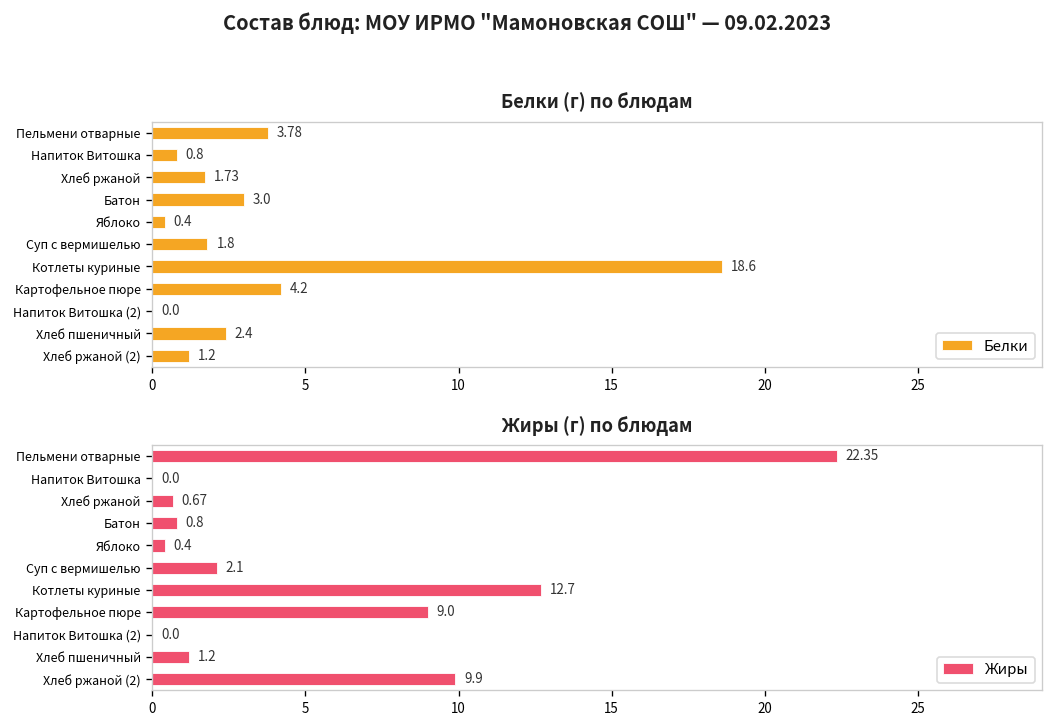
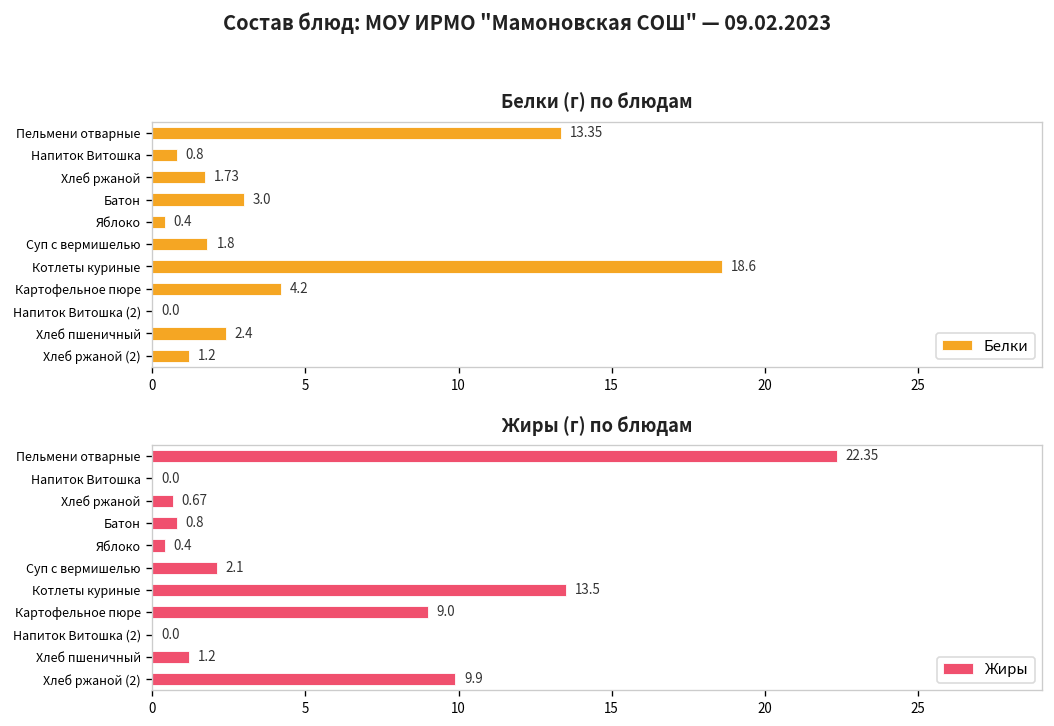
  {
    "Белки (г) по блюдам": {
-     "Пельмени отварные": 3.78,
+     "Пельмени отварные": 13.35,
      "Напиток Витошка": 0.8,
      "Хлеб ржаной": 1.73,
      "Батон": 3.0,
      "Яблоко": 0.4,
      "Суп с вермишелью": 1.8,
      "Котлеты куриные": 18.6,
      "Картофельное пюре": 4.2,
      "Напиток Витошка (2)": 0.0,
      "Хлеб пшеничный": 2.4,
      "Хлеб ржаной (2)": 1.2
    },
    "Жиры (г) по блюдам": {
      "Пельмени отварные": 22.35,
      "Напиток Витошка": 0.0,
      "Хлеб ржаной": 0.67,
      "Батон": 0.8,
      "Яблоко": 0.4,
      "Суп с вермишелью": 2.1,
-     "Котлеты куриные": 12.7,
+     "Котлеты куриные": 13.5,
      "Картофельное пюре": 9.0,
      "Напиток Витошка (2)": 0.0,
      "Хлеб пшеничный": 1.2,
      "Хлеб ржаной (2)": 9.9
    }
  }
